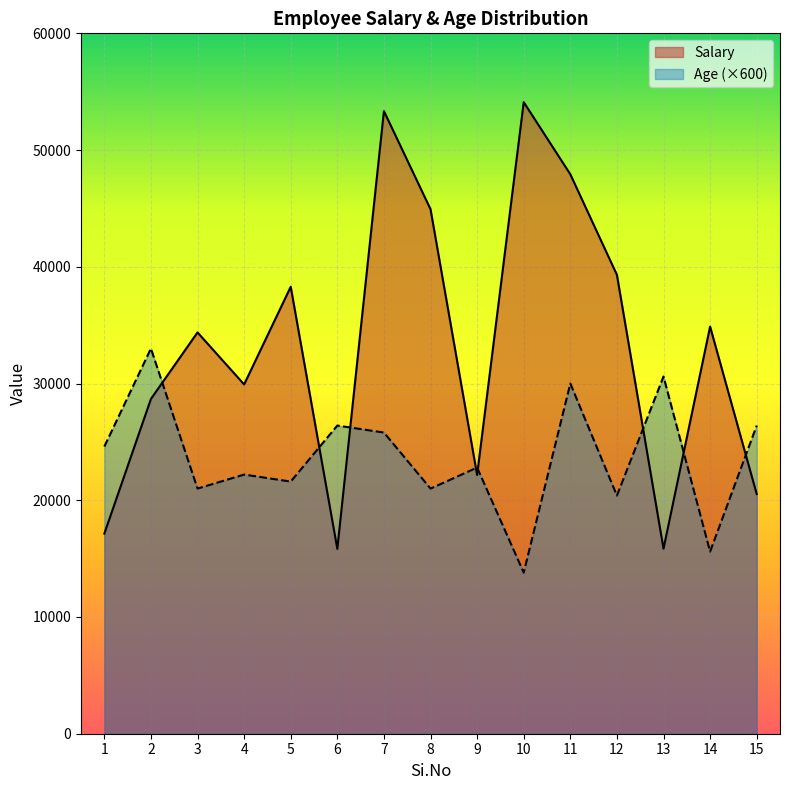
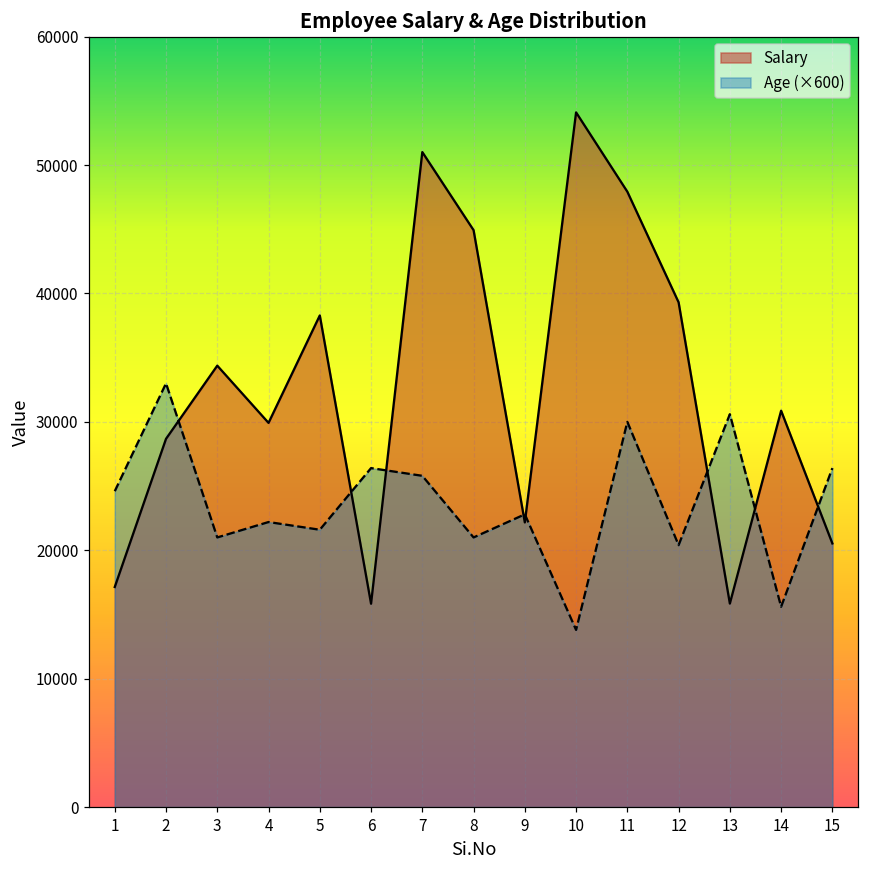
  {
    "Salary": {
      "1": 17100,
      "2": 28700,
      "3": 34400,
      "4": 29900,
      "5": 38300,
      "6": 15800,
-     "7": 53300,
+     "7": 51000,
      "8": 44900,
      "9": 22200,
      "10": 54100,
      "11": 47900,
      "12": 39300,
      "13": 15900,
-     "14": 34900,
+     "14": 30900,
      "15": 20500
    },
    "Age (×600)": {
      "1": 24600,
      "2": 33000,
      "3": 21000,
      "4": 22200,
      "5": 21600,
      "6": 26400,
      "7": 25800,
      "8": 21000,
      "9": 22800,
      "10": 13800,
      "11": 30000,
      "12": 20400,
      "13": 30600,
      "14": 15600,
      "15": 26400
    }
  }
